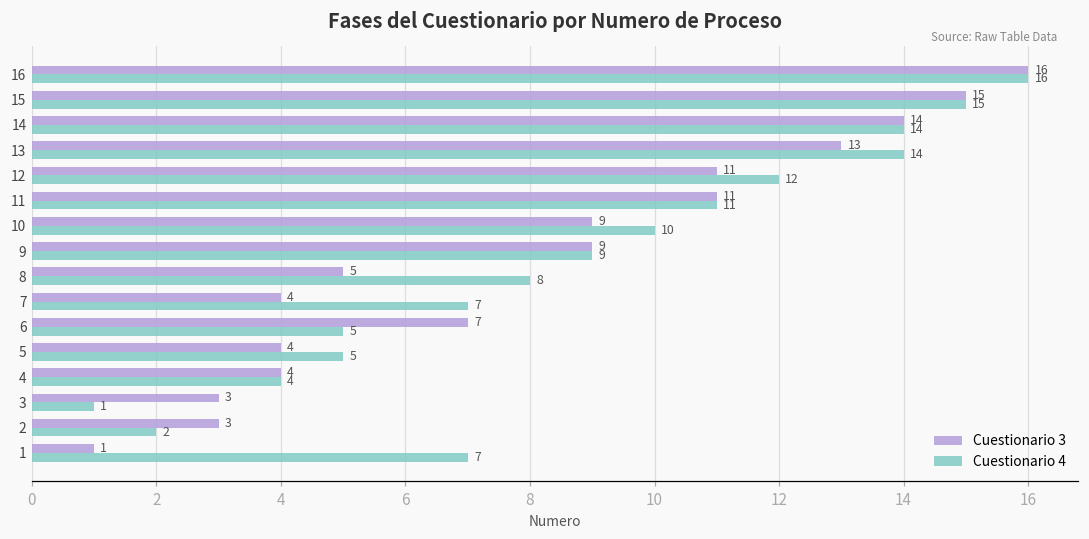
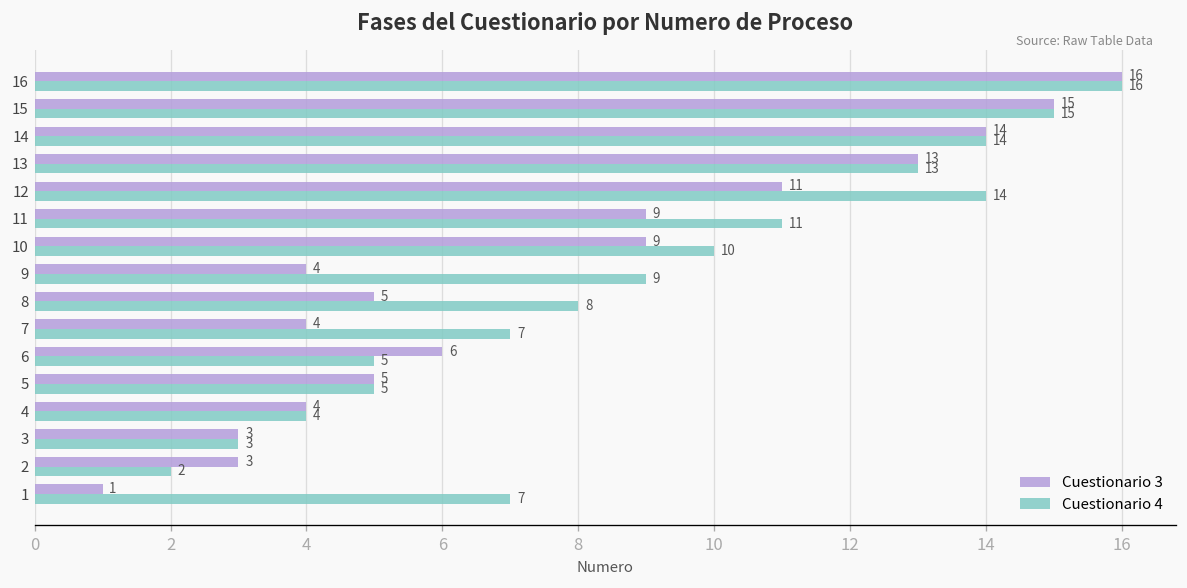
  {
    "Cuestionario 3": {
      "12": 11,
-     "11": 11,
+     "11": 9,
      "10": 9,
-     "9": 9,
+     "9": 4,
      "8": 5,
      "7": 4,
-     "6": 7,
-     "5": 4,
+     "6": 6,
+     "5": 5,
      "2": 3,
      "1": 1
    },
    "Cuestionario 4": {
-     "13": 14,
-     "12": 12,
+     "13": 13,
+     "12": 14,
      "11": 11,
      "10": 10,
      "9": 9,
      "8": 8,
      "7": 7,
      "6": 5,
-     "3": 1,
+     "3": 3,
      "2": 2,
      "1": 7
    }
  }
